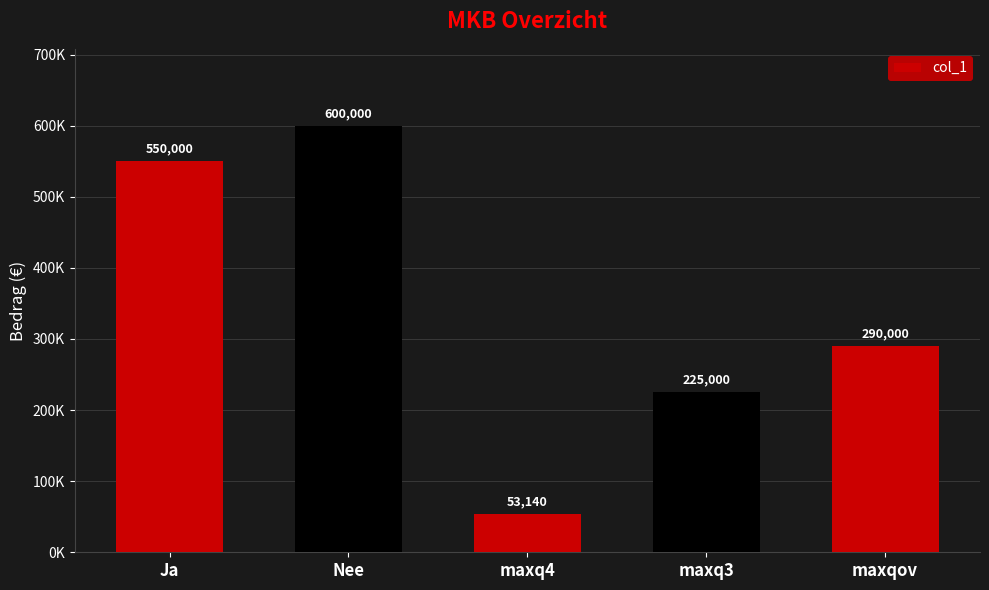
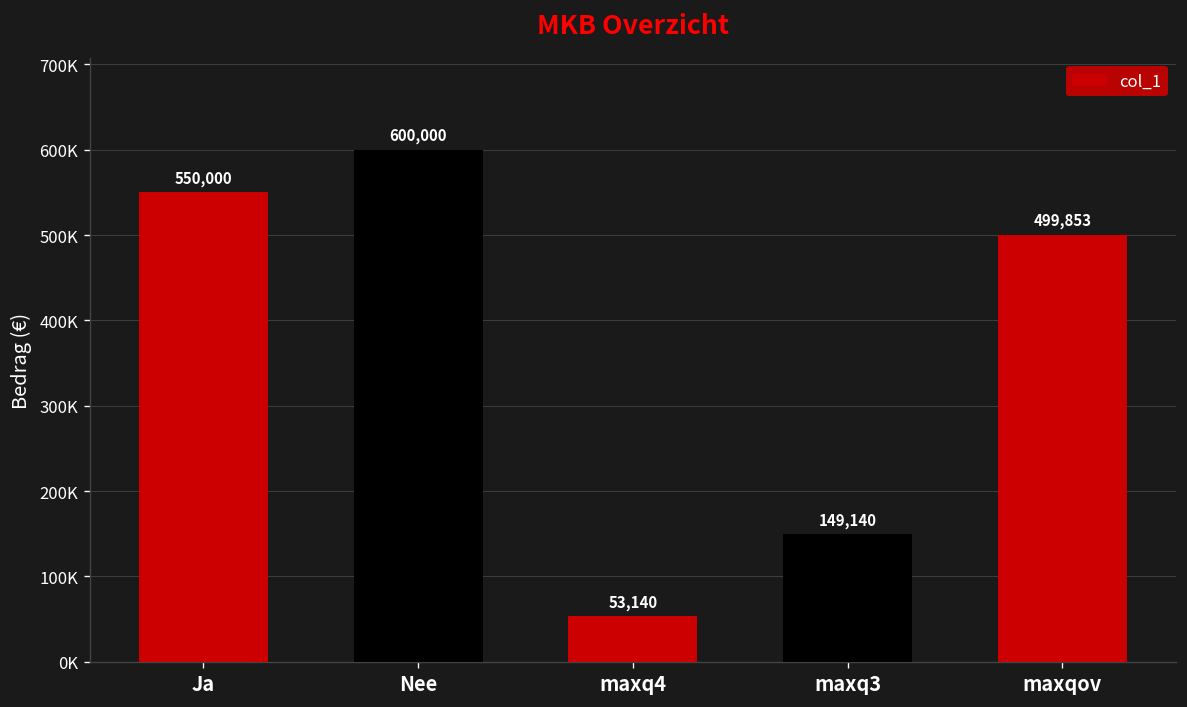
  {
    "Ja": "550,000",
    "Nee": "600,000",
    "maxq4": "53,140",
-   "maxq3": "225,000",
-   "maxqov": "290,000"
+   "maxq3": "149,140",
+   "maxqov": "499,853"
  }
